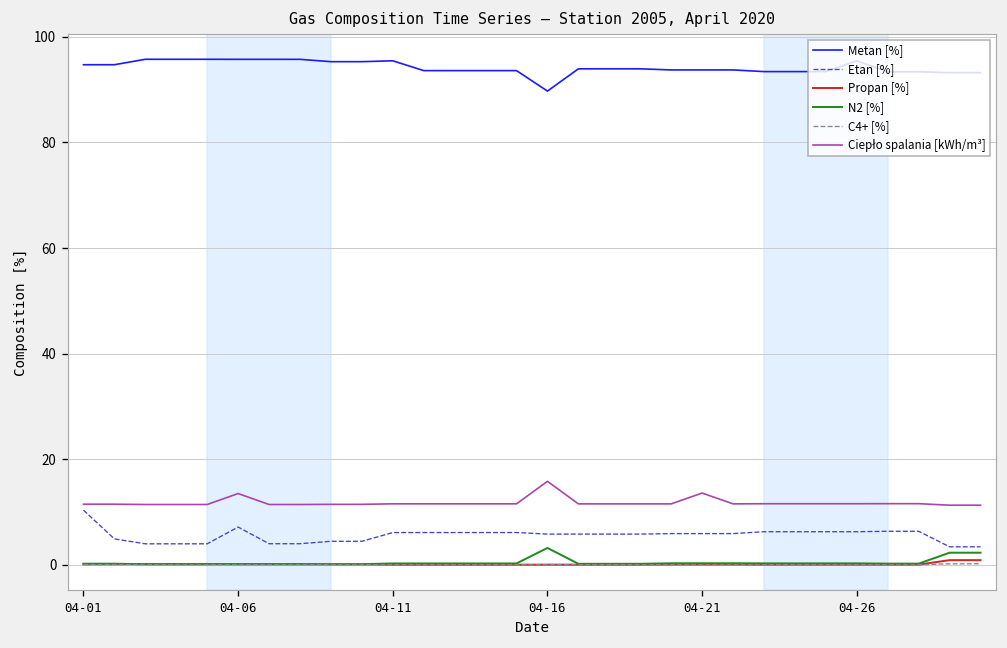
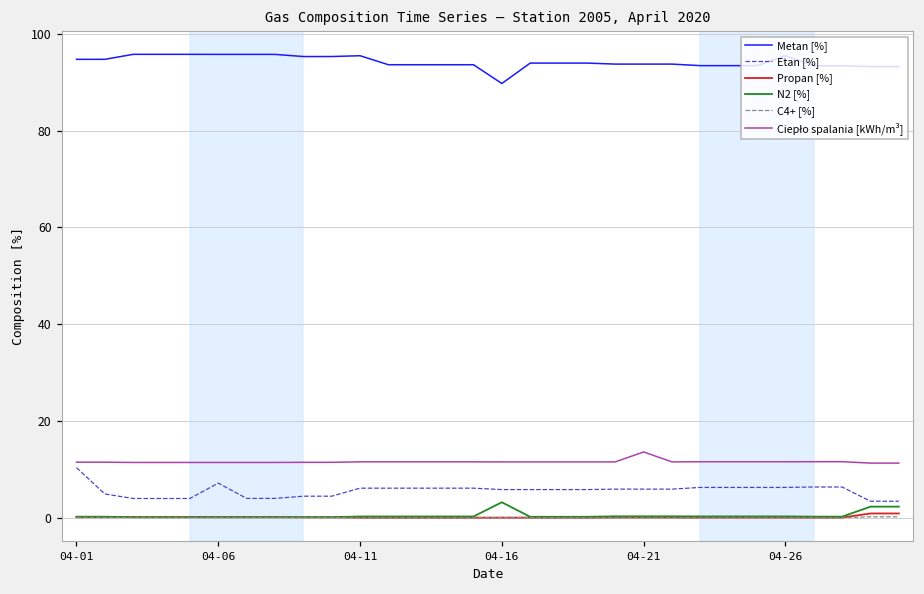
  {
    "Metan [%]": {
      "04-01": 95,
      "04-06": 96,
      "04-11": 95,
      "04-16": 90,
      "04-21": 94
    },
    "Etan [%]": {
      "04-01": 10,
      "04-06": 7,
      "04-11": 6,
      "04-16": 6,
      "04-21": 6,
      "04-26": 6
    },
    "N2 [%]": {
      "04-16": 3
    },
    "Ciepło spalania [kWh/m³]": {
      "04-01": 11,
-     "04-06": 14,
+     "04-06": 11,
      "04-11": 12,
-     "04-16": 16,
+     "04-16": 12,
      "04-21": 14,
      "04-26": 12
    }
  }
